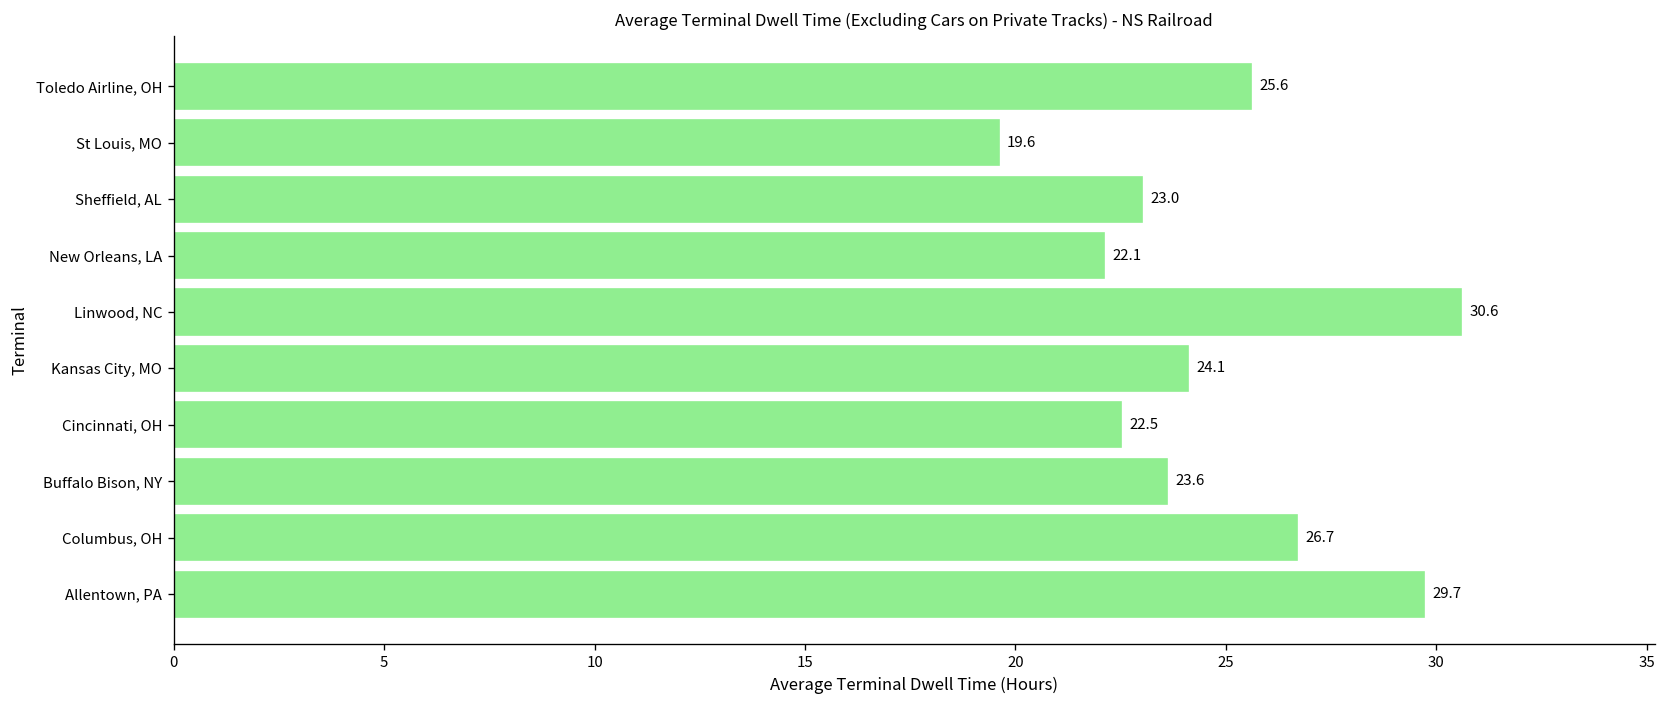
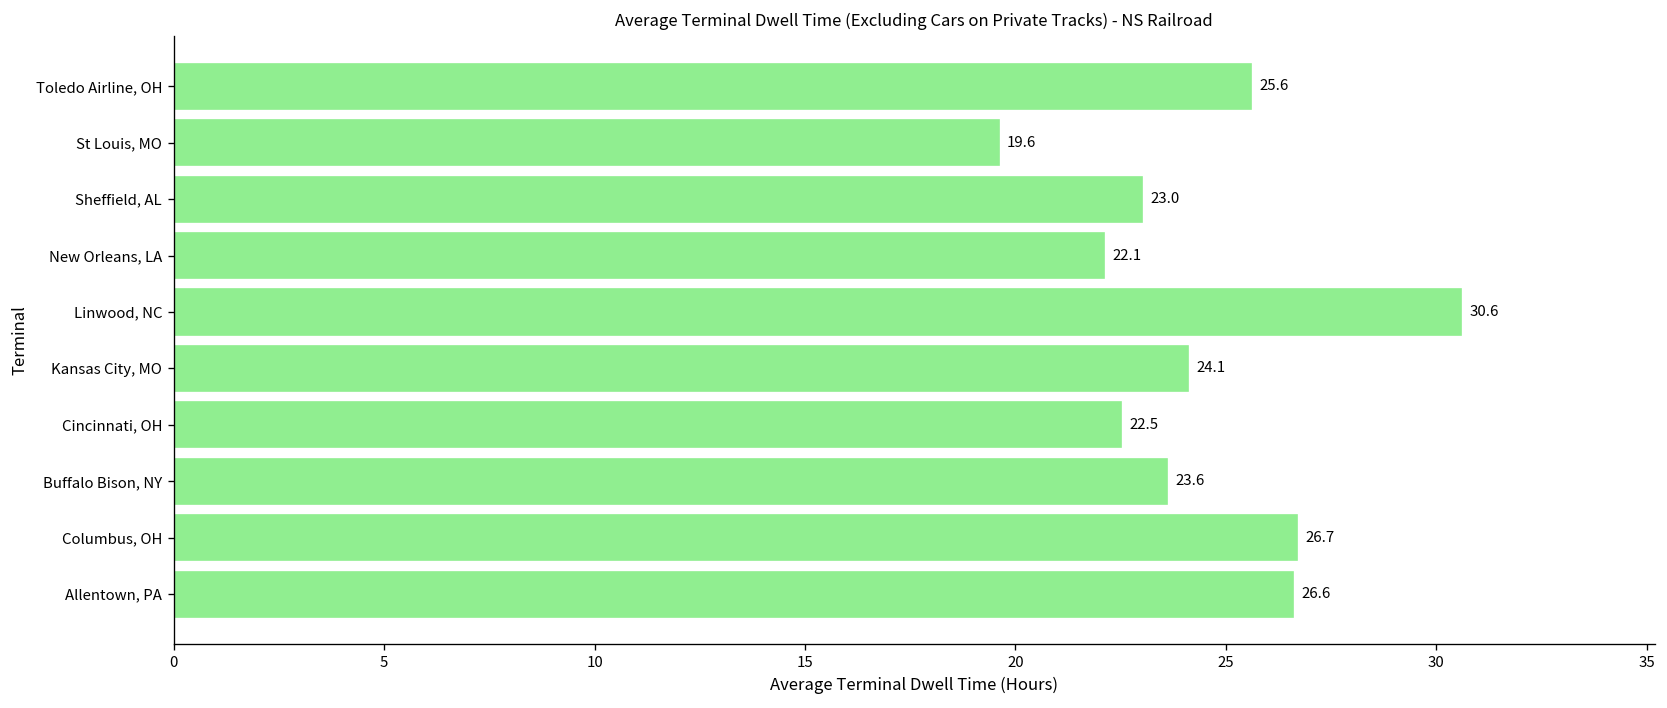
  {
    "Toledo Airline, OH": 25.6,
    "St Louis, MO": 19.6,
    "Sheffield, AL": 23.0,
    "New Orleans, LA": 22.1,
    "Linwood, NC": 30.6,
    "Kansas City, MO": 24.1,
    "Cincinnati, OH": 22.5,
    "Buffalo Bison, NY": 23.6,
    "Columbus, OH": 26.7,
-   "Allentown, PA": 29.7
+   "Allentown, PA": 26.6
  }
